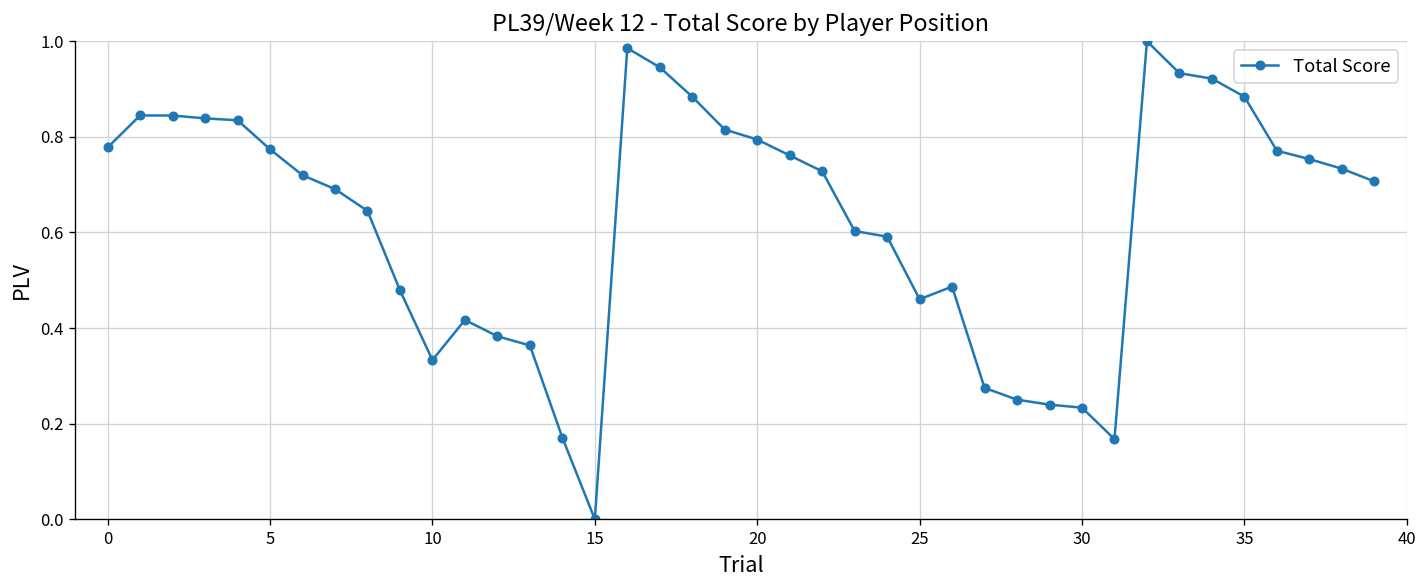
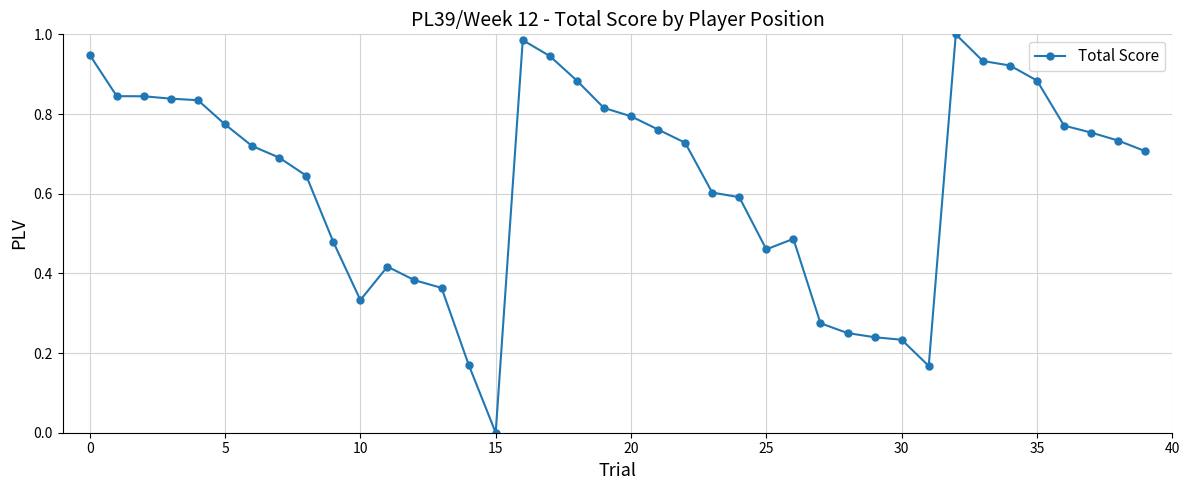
  {
-   "0": 0.78,
+   "0": 0.95,
    "5": 0.77,
    "10": 0.33,
    "15": 0.00,
    "20": 0.79,
    "25": 0.46,
    "30": 0.23,
    "35": 0.88
  }
